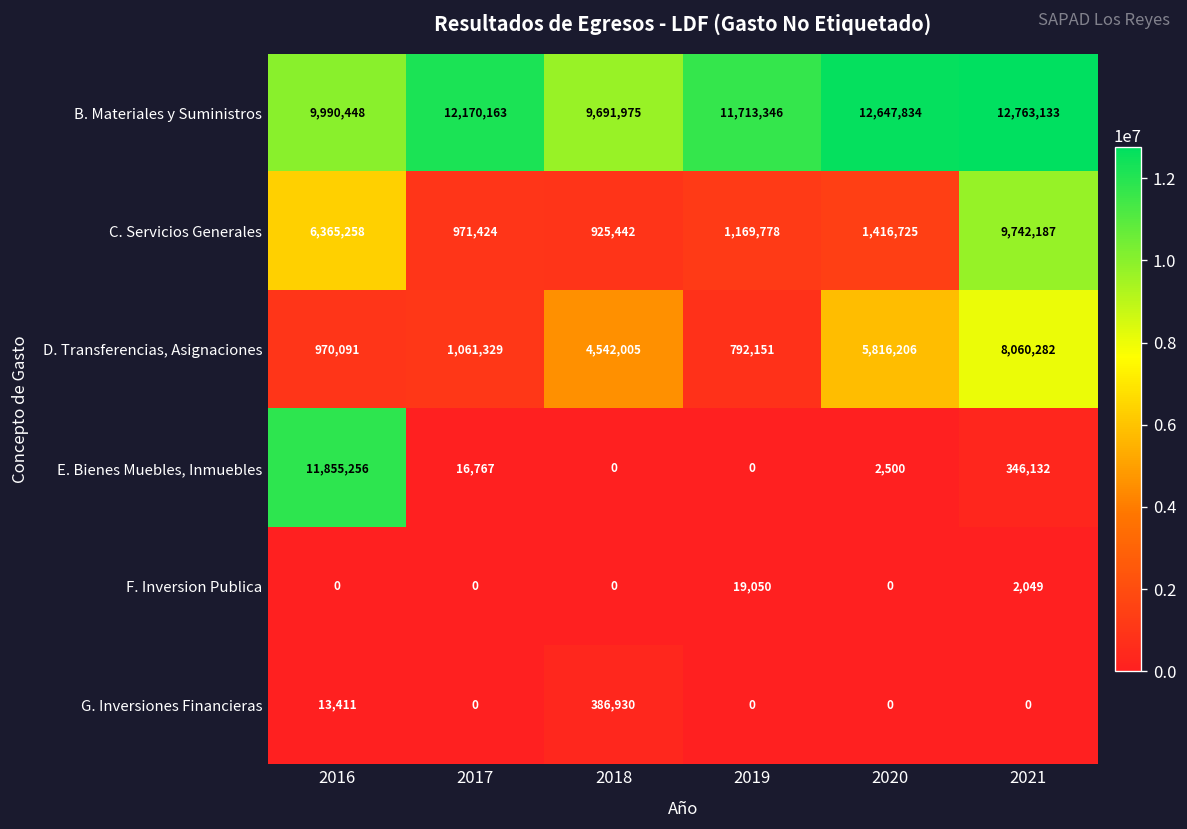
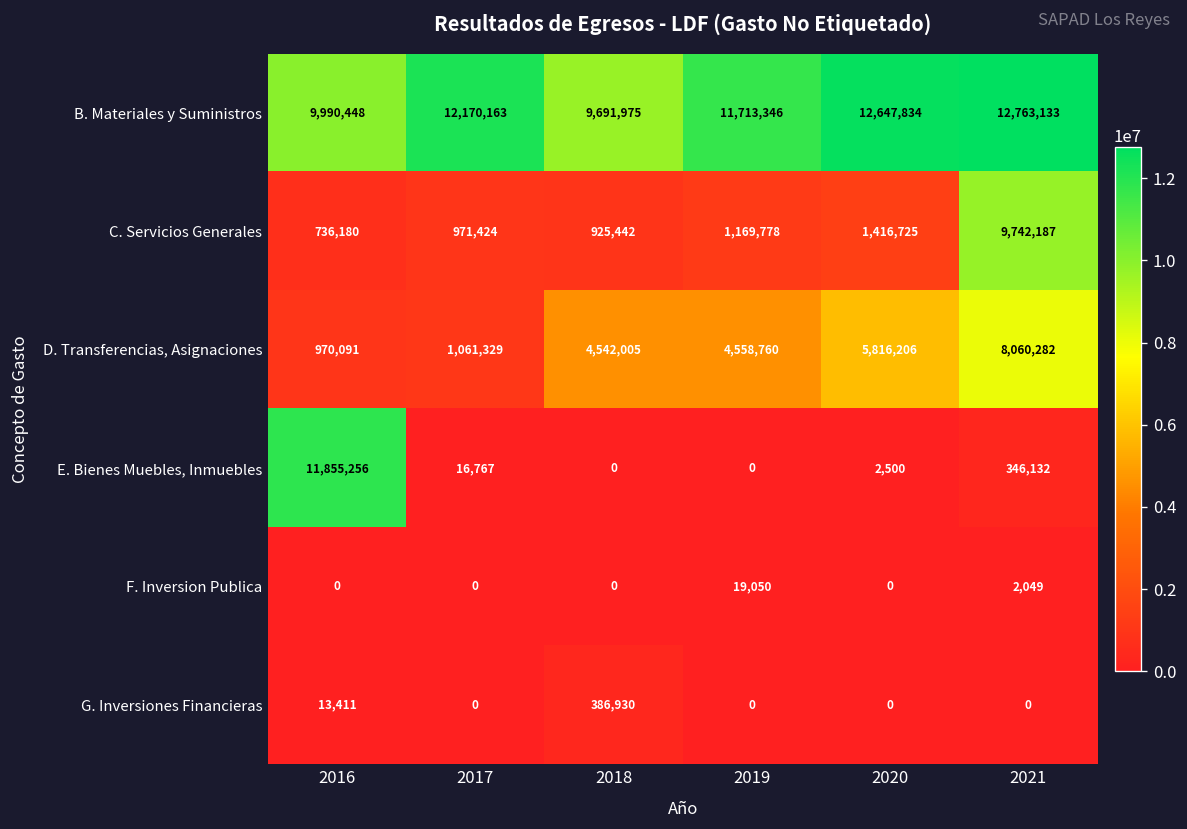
  {
    "B. Materiales y Suministros": {
      "2016": "9,990,448",
      "2017": "12,170,163",
      "2018": "9,691,975",
      "2019": "11,713,346",
      "2020": "12,647,834",
      "2021": "12,763,133"
    },
    "C. Servicios Generales": {
-     "2016": "6,365,258",
+     "2016": "736,180",
      "2017": "971,424",
      "2018": "925,442",
      "2019": "1,169,778",
      "2020": "1,416,725",
      "2021": "9,742,187"
    },
    "D. Transferencias, Asignaciones": {
      "2016": "970,091",
      "2017": "1,061,329",
      "2018": "4,542,005",
-     "2019": "792,151",
+     "2019": "4,558,760",
      "2020": "5,816,206",
      "2021": "8,060,282"
    },
    "E. Bienes Muebles, Inmuebles": {
      "2016": "11,855,256",
      "2017": "16,767",
      "2018": "0",
      "2019": "0",
      "2020": "2,500",
      "2021": "346,132"
    },
    "F. Inversion Publica": {
      "2016": "0",
      "2017": "0",
      "2018": "0",
      "2019": "19,050",
      "2020": "0",
      "2021": "2,049"
    },
    "G. Inversiones Financieras": {
      "2016": "13,411",
      "2017": "0",
      "2018": "386,930",
      "2019": "0",
      "2020": "0",
      "2021": "0"
    }
  }
